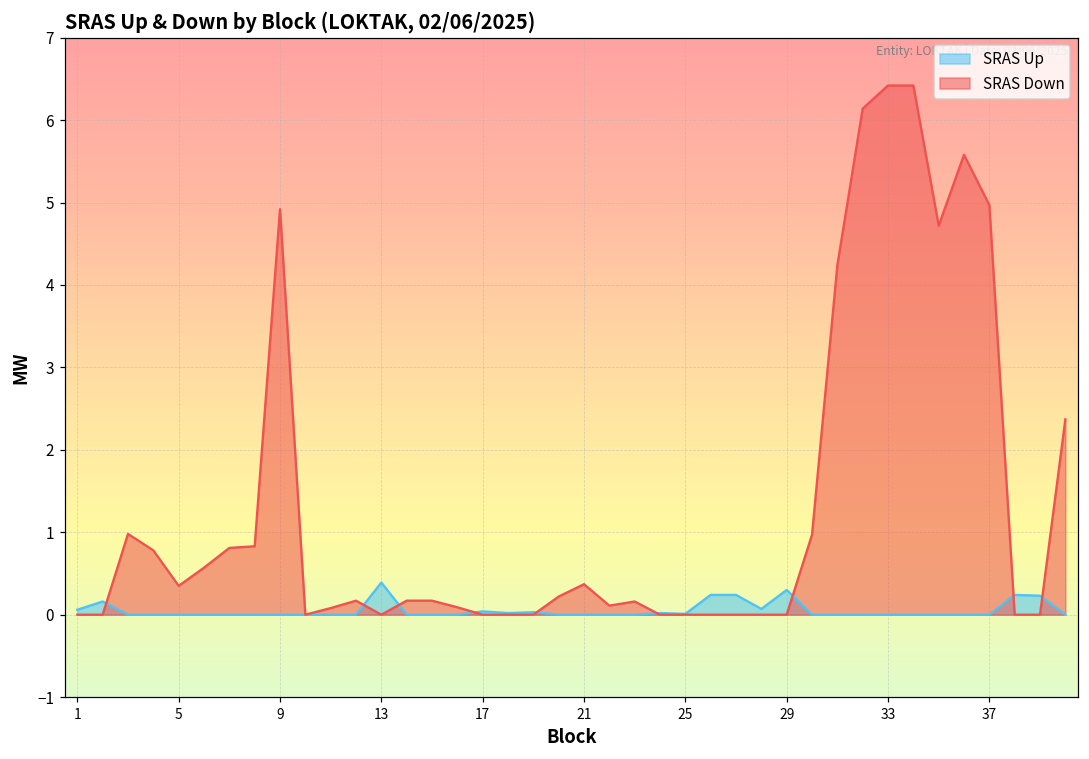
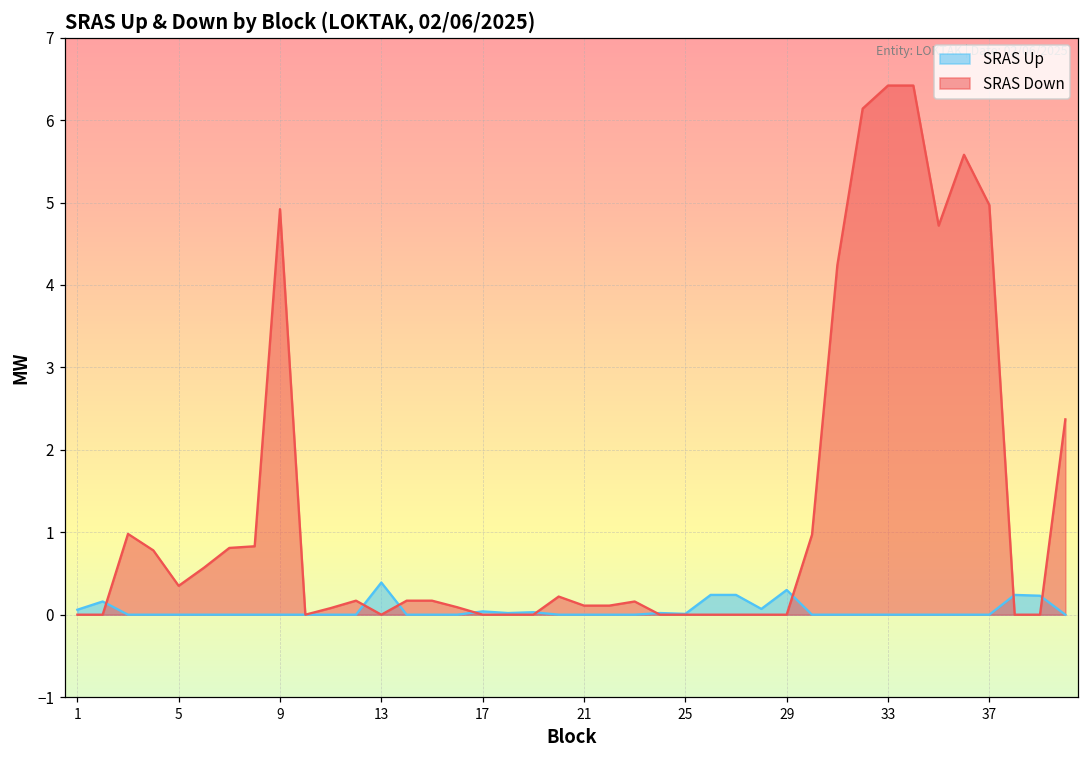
  {
    "SRAS Up": {
      "1": 0.1,
      "5": 0.0,
      "9": 0.0,
      "13": 0.4,
      "17": 0.0,
      "21": 0.0,
      "29": 0.3,
      "33": 0.0,
      "37": 0.0
    },
    "SRAS Down": {
      "1": 0.0,
      "5": 0.4,
      "9": 4.9,
      "13": 0.0,
      "17": 0.0,
-     "21": 0.4,
+     "21": 0.1,
      "29": 0.0,
      "33": 6.4,
      "37": 5.0
    }
  }
